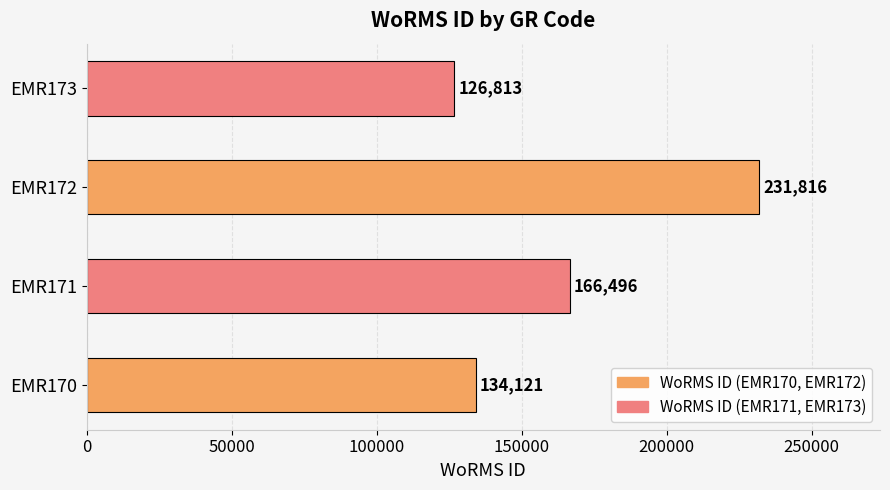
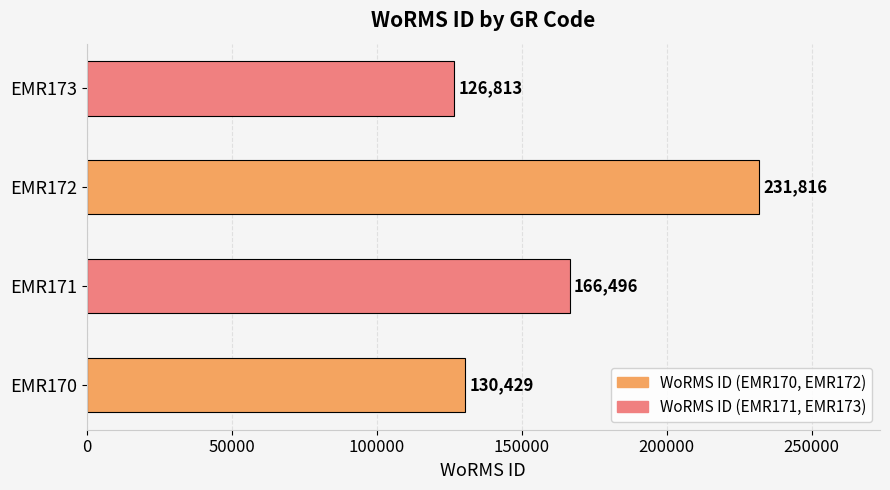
  {
    "EMR173": "126,813",
    "EMR172": "231,816",
    "EMR171": "166,496",
-   "EMR170": "134,121"
+   "EMR170": "130,429"
  }
